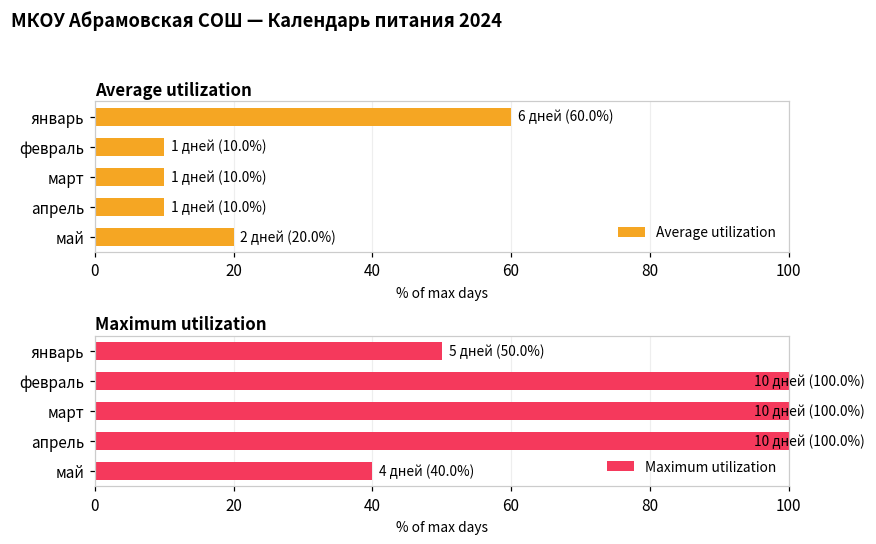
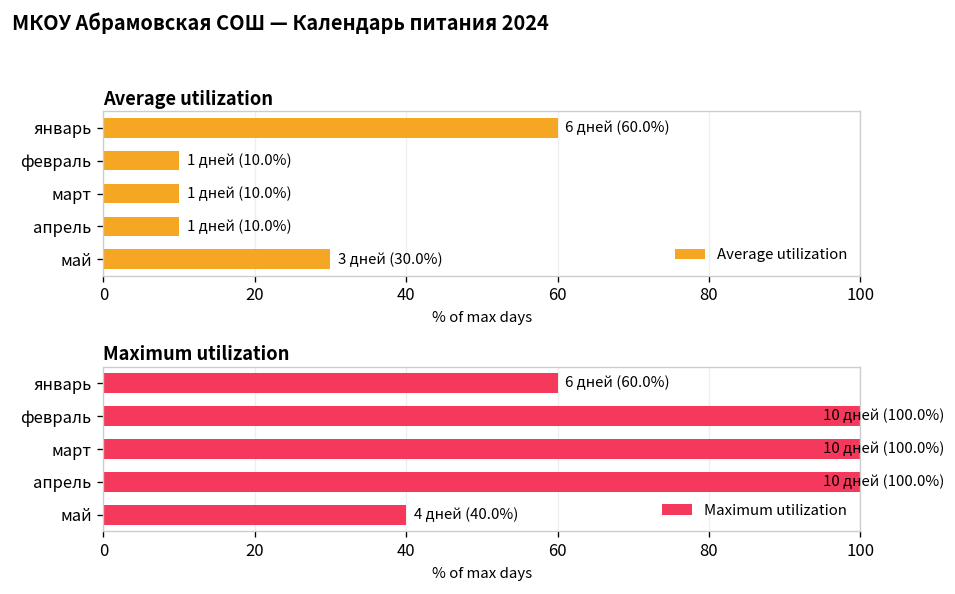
  {
    "Average utilization": {
      "январь": "(60.0%)",
      "февраль": "(10.0%)",
      "март": "(10.0%)",
      "апрель": "(10.0%)",
-     "май": "2 дней (20.0%)"
+     "май": "3 дней (30.0%)"
    },
    "Maximum utilization": {
-     "январь": "5 дней (50.0%)",
+     "январь": "6 дней (60.0%)",
      "февраль": "(100.0%)",
      "март": "(100.0%)",
      "апрель": "(100.0%)",
      "май": "(40.0%)"
    }
  }
